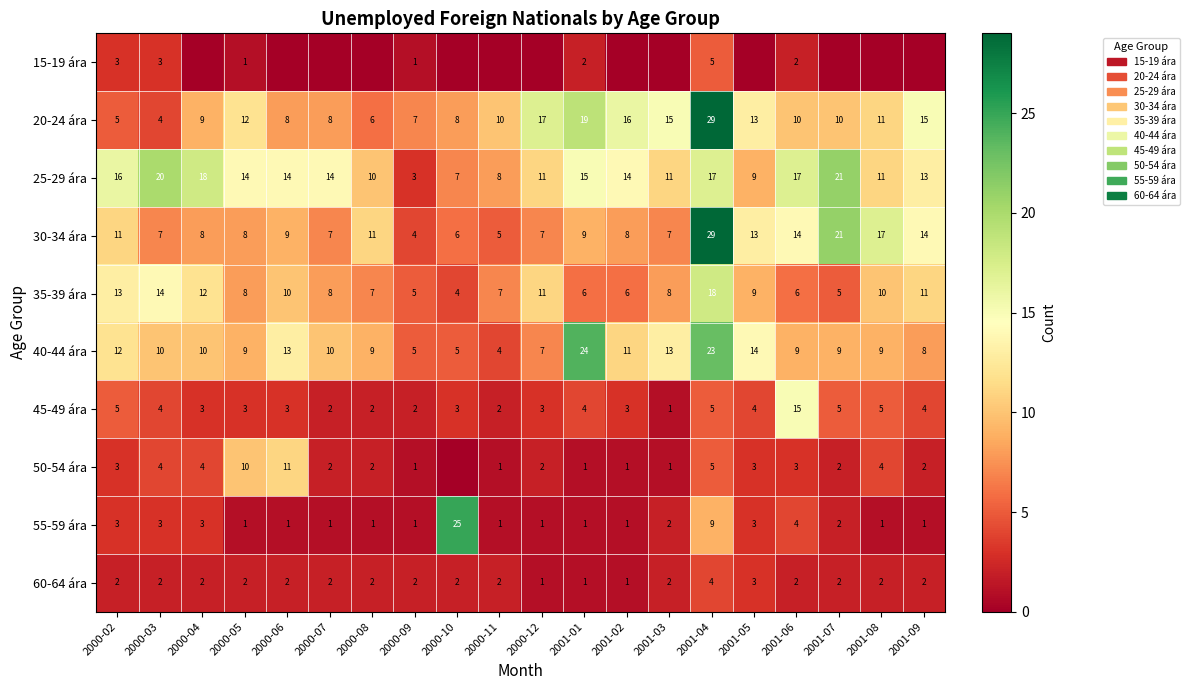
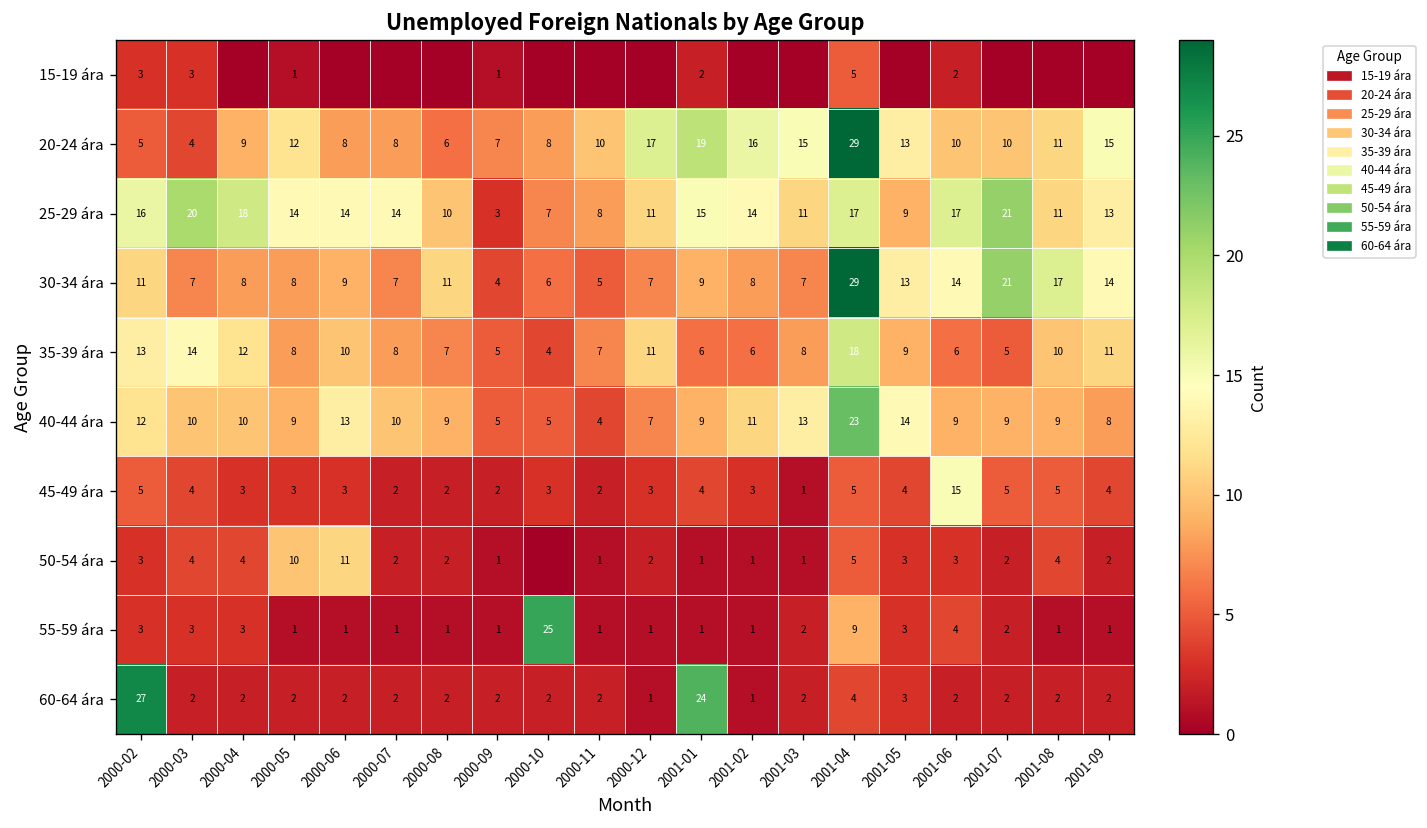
  {
    "15-19 ára": {
      "2000-02": 3,
      "2000-03": 3,
      "2000-05": 1,
      "2000-09": 1,
      "2001-01": 2,
      "2001-04": 5,
      "2001-06": 2
    },
    "20-24 ára": {
      "2000-02": 5,
      "2000-03": 4,
      "2000-04": 9,
      "2000-05": 12,
      "2000-06": 8,
      "2000-07": 8,
      "2000-08": 6,
      "2000-09": 7,
      "2000-10": 8,
      "2000-11": 10,
      "2000-12": 17,
      "2001-01": 19,
      "2001-02": 16,
      "2001-03": 15,
      "2001-04": 29,
      "2001-05": 13,
      "2001-06": 10,
      "2001-07": 10,
      "2001-08": 11,
      "2001-09": 15
    },
    "25-29 ára": {
      "2000-02": 16,
      "2000-03": 20,
      "2000-04": 18,
      "2000-05": 14,
      "2000-06": 14,
      "2000-07": 14,
      "2000-08": 10,
      "2000-09": 3,
      "2000-10": 7,
      "2000-11": 8,
      "2000-12": 11,
      "2001-01": 15,
      "2001-02": 14,
      "2001-03": 11,
      "2001-04": 17,
      "2001-05": 9,
      "2001-06": 17,
      "2001-07": 21,
      "2001-08": 11,
      "2001-09": 13
    },
    "30-34 ára": {
      "2000-02": 11,
      "2000-03": 7,
      "2000-04": 8,
      "2000-05": 8,
      "2000-06": 9,
      "2000-07": 7,
      "2000-08": 11,
      "2000-09": 4,
      "2000-10": 6,
      "2000-11": 5,
      "2000-12": 7,
      "2001-01": 9,
      "2001-02": 8,
      "2001-03": 7,
      "2001-04": 29,
      "2001-05": 13,
      "2001-06": 14,
      "2001-07": 21,
      "2001-08": 17,
      "2001-09": 14
    },
    "35-39 ára": {
      "2000-02": 13,
      "2000-03": 14,
      "2000-04": 12,
      "2000-05": 8,
      "2000-06": 10,
      "2000-07": 8,
      "2000-08": 7,
      "2000-09": 5,
      "2000-10": 4,
      "2000-11": 7,
      "2000-12": 11,
      "2001-01": 6,
      "2001-02": 6,
      "2001-03": 8,
      "2001-04": 18,
      "2001-05": 9,
      "2001-06": 6,
      "2001-07": 5,
      "2001-08": 10,
      "2001-09": 11
    },
    "40-44 ára": {
      "2000-02": 12,
      "2000-03": 10,
      "2000-04": 10,
      "2000-05": 9,
      "2000-06": 13,
      "2000-07": 10,
      "2000-08": 9,
      "2000-09": 5,
      "2000-10": 5,
      "2000-11": 4,
      "2000-12": 7,
-     "2001-01": 24,
+     "2001-01": 9,
      "2001-02": 11,
      "2001-03": 13,
      "2001-04": 23,
      "2001-05": 14,
      "2001-06": 9,
      "2001-07": 9,
      "2001-08": 9,
      "2001-09": 8
    },
    "45-49 ára": {
      "2000-02": 5,
      "2000-03": 4,
      "2000-04": 3,
      "2000-05": 3,
      "2000-06": 3,
      "2000-07": 2,
      "2000-08": 2,
      "2000-09": 2,
      "2000-10": 3,
      "2000-11": 2,
      "2000-12": 3,
      "2001-01": 4,
      "2001-02": 3,
      "2001-03": 1,
      "2001-04": 5,
      "2001-05": 4,
      "2001-06": 15,
      "2001-07": 5,
      "2001-08": 5,
      "2001-09": 4
    },
    "50-54 ára": {
      "2000-02": 3,
      "2000-03": 4,
      "2000-04": 4,
      "2000-05": 10,
      "2000-06": 11,
      "2000-07": 2,
      "2000-08": 2,
      "2000-09": 1,
      "2000-11": 1,
      "2000-12": 2,
      "2001-01": 1,
      "2001-02": 1,
      "2001-03": 1,
      "2001-04": 5,
      "2001-05": 3,
      "2001-06": 3,
      "2001-07": 2,
      "2001-08": 4,
      "2001-09": 2
    },
    "55-59 ára": {
      "2000-02": 3,
      "2000-03": 3,
      "2000-04": 3,
      "2000-05": 1,
      "2000-06": 1,
      "2000-07": 1,
      "2000-08": 1,
      "2000-09": 1,
      "2000-10": 25,
      "2000-11": 1,
      "2000-12": 1,
      "2001-01": 1,
      "2001-02": 1,
      "2001-03": 2,
      "2001-04": 9,
      "2001-05": 3,
      "2001-06": 4,
      "2001-07": 2,
      "2001-08": 1,
      "2001-09": 1
    },
    "60-64 ára": {
-     "2000-02": 2,
+     "2000-02": 27,
      "2000-03": 2,
      "2000-04": 2,
      "2000-05": 2,
      "2000-06": 2,
      "2000-07": 2,
      "2000-08": 2,
      "2000-09": 2,
      "2000-10": 2,
      "2000-11": 2,
      "2000-12": 1,
-     "2001-01": 1,
+     "2001-01": 24,
      "2001-02": 1,
      "2001-03": 2,
      "2001-04": 4,
      "2001-05": 3,
      "2001-06": 2,
      "2001-07": 2,
      "2001-08": 2,
      "2001-09": 2
    }
  }
